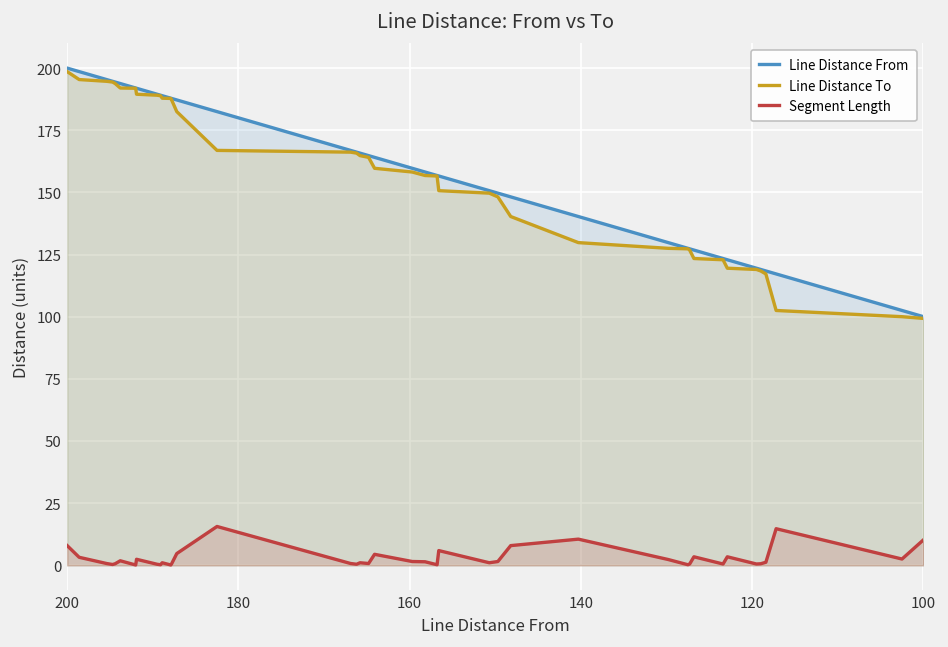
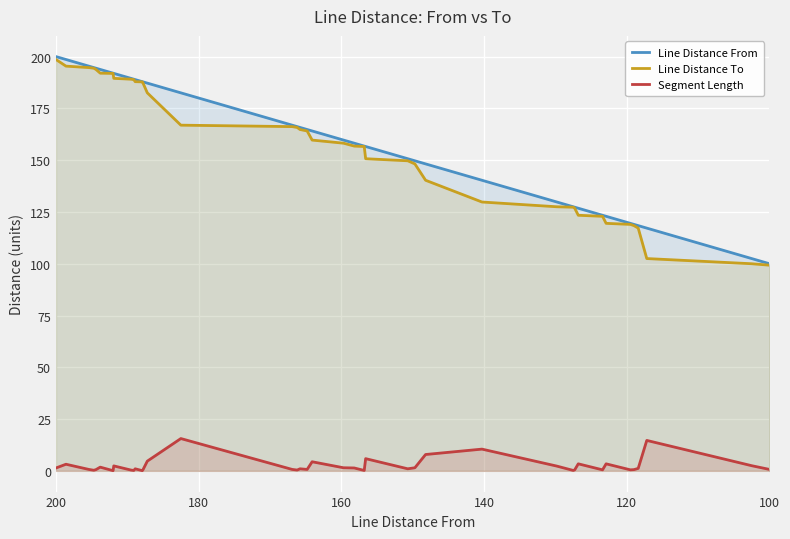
  {
    "Line Distance From": {
      "200": 200
    },
    "Line Distance To": {
      "200": 199
    },
    "Segment Length": {
-     "200": 8,
-     "100": 10
+     "200": 1,
+     "100": 1
    }
  }
